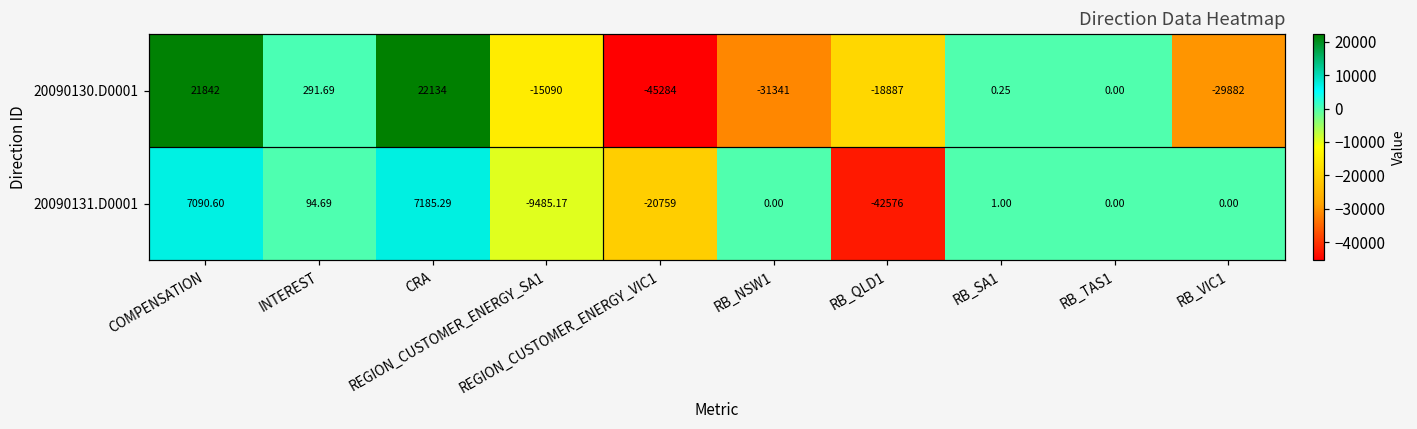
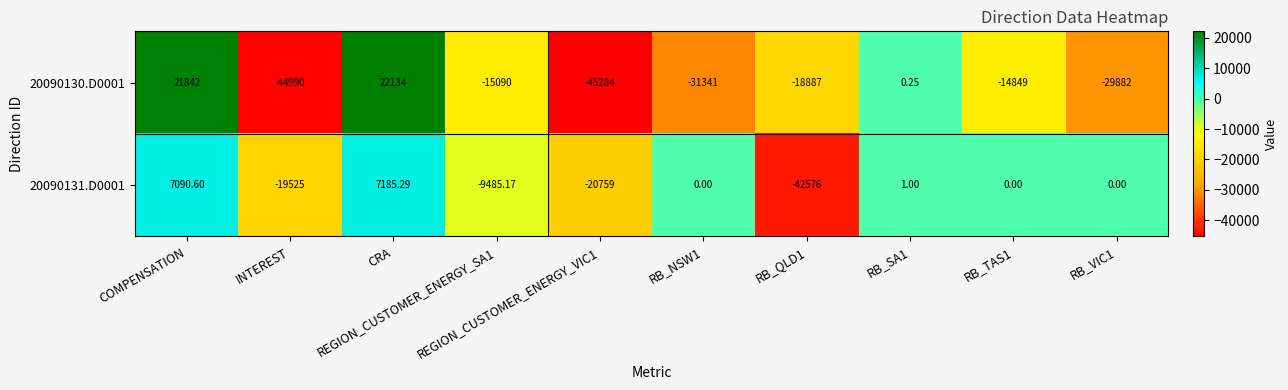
  {
    "20090130.D0001": {
      "COMPENSATION": 21842,
-     "INTEREST": 291.69,
+     "INTEREST": -44990,
      "CRA": 22134,
      "REGION_CUSTOMER_ENERGY_SA1": -15090,
      "REGION_CUSTOMER_ENERGY_VIC1": -45284,
      "RB_NSW1": -31341,
      "RB_QLD1": -18887,
      "RB_SA1": 0.25,
-     "RB_TAS1": 0.00,
+     "RB_TAS1": -14849,
      "RB_VIC1": -29882
    },
    "20090131.D0001": {
      "COMPENSATION": 7090.60,
-     "INTEREST": 94.69,
+     "INTEREST": -19525,
      "CRA": 7185.29,
      "REGION_CUSTOMER_ENERGY_SA1": -9485.17,
      "REGION_CUSTOMER_ENERGY_VIC1": -20759,
      "RB_NSW1": 0.00,
      "RB_QLD1": -42576,
      "RB_SA1": 1.00,
      "RB_TAS1": 0.00,
      "RB_VIC1": 0.00
    }
  }
